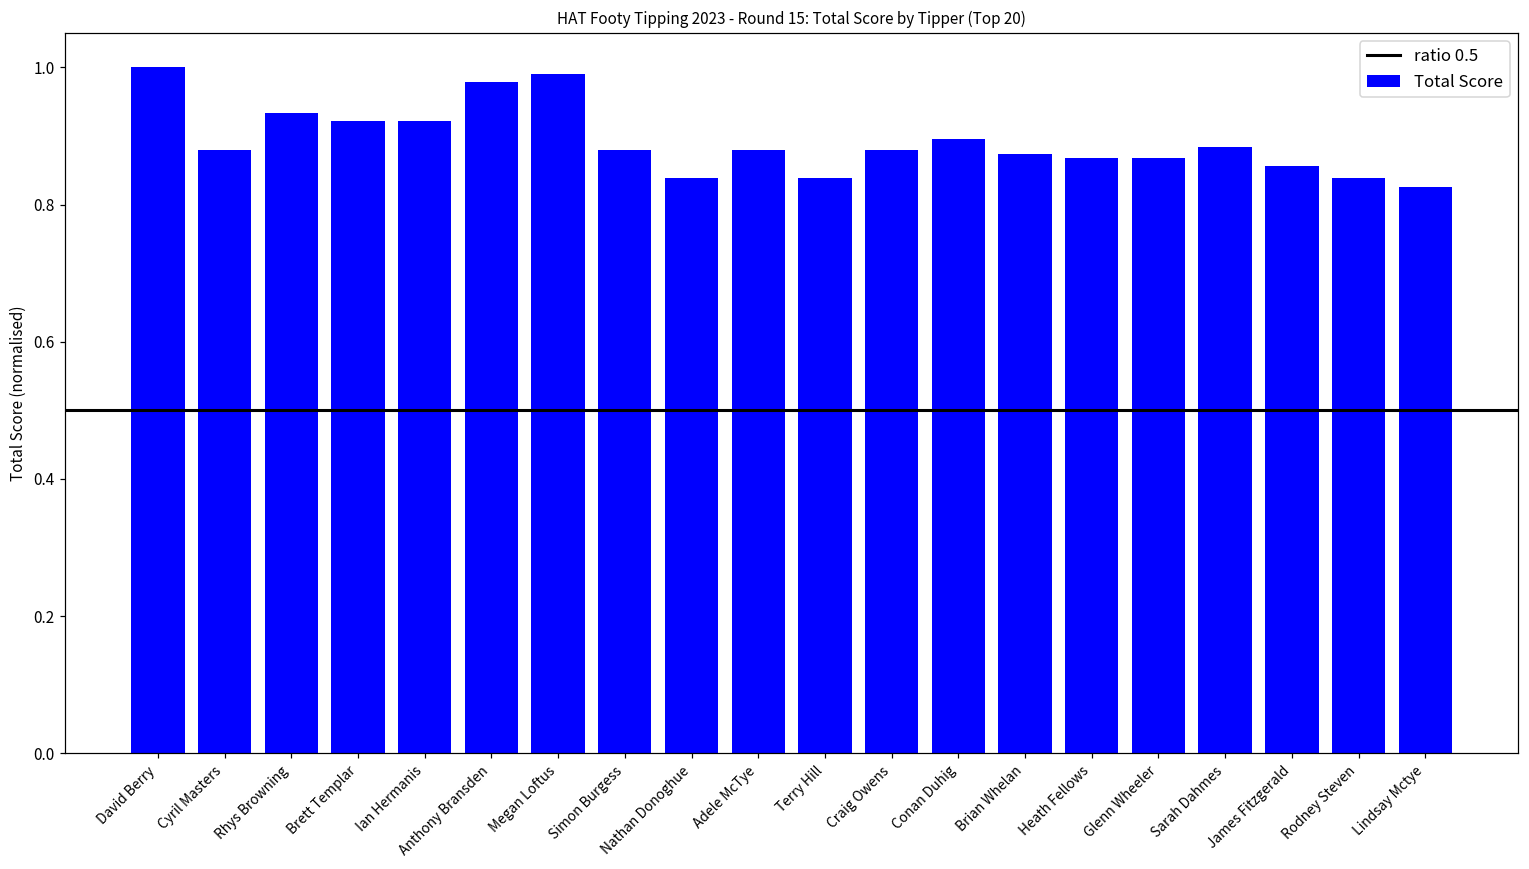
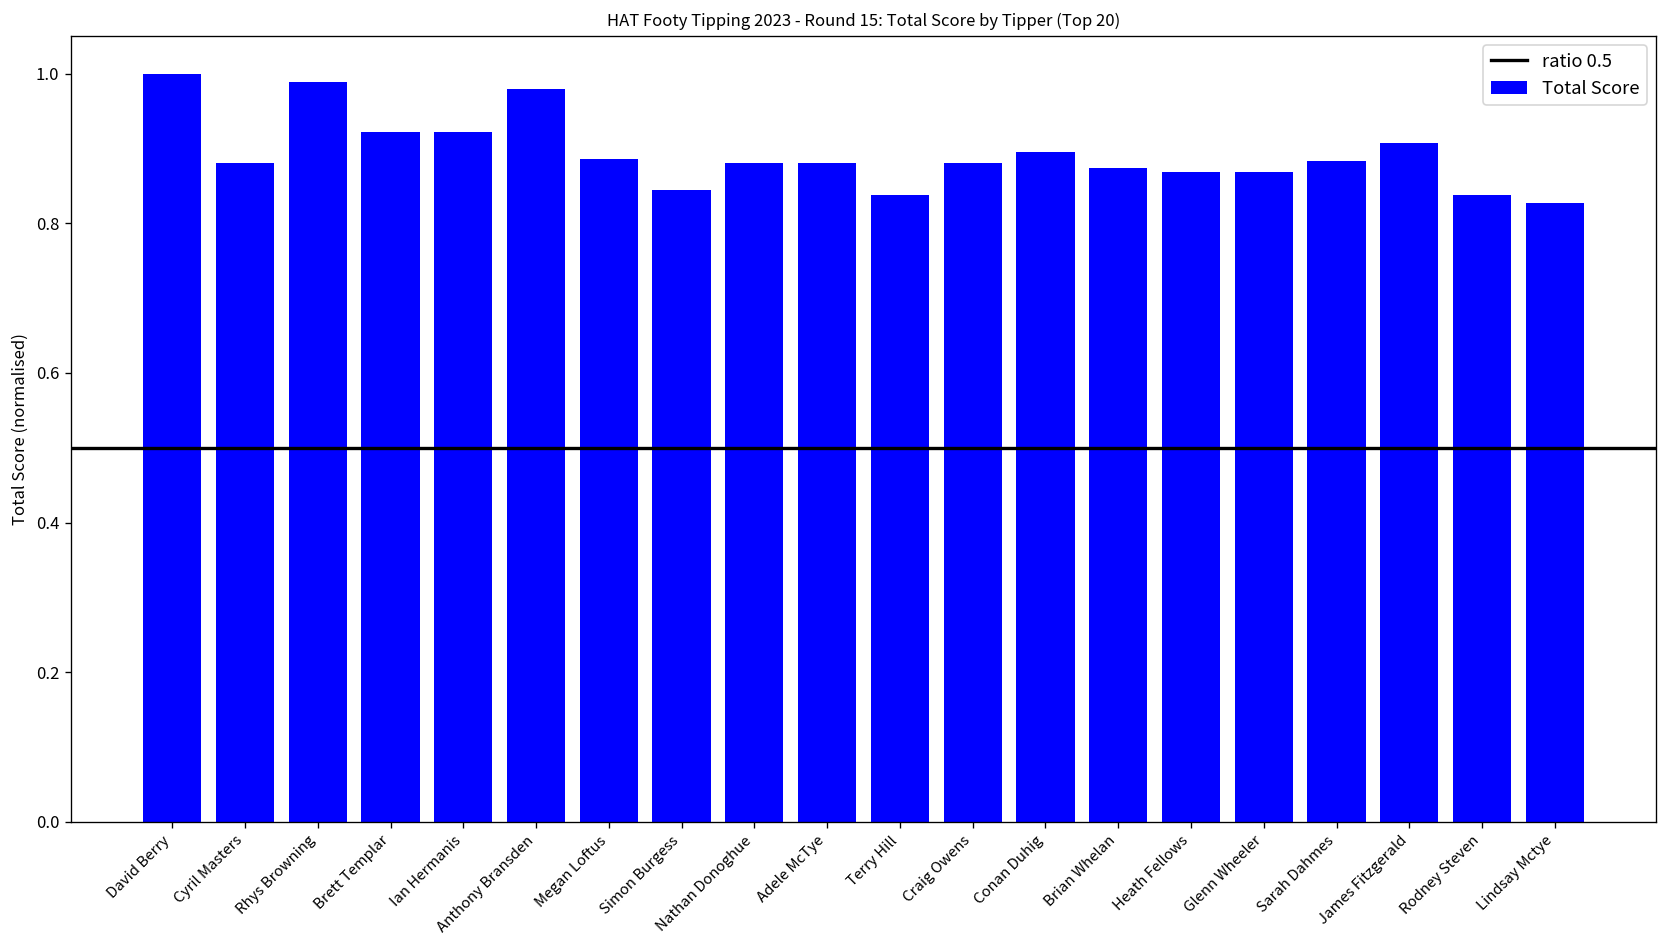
  {
    "David Berry": 1.00,
    "Cyril Masters": 0.88,
-   "Rhys Browning": 0.93,
+   "Rhys Browning": 0.99,
    "Brett Templar": 0.92,
    "Ian Hermanis": 0.92,
    "Anthony Bransden": 0.98,
-   "Megan Loftus": 0.99,
-   "Simon Burgess": 0.88,
-   "Nathan Donoghue": 0.84,
+   "Megan Loftus": 0.89,
+   "Simon Burgess": 0.84,
+   "Nathan Donoghue": 0.88,
    "Adele McTye": 0.88,
    "Terry Hill": 0.84,
    "Craig Owens": 0.88,
    "Conan Duhig": 0.90,
    "Brian Whelan": 0.87,
    "Heath Fellows": 0.87,
    "Glenn Wheeler": 0.87,
    "Sarah Dahmes": 0.88,
-   "James Fitzgerald": 0.86,
+   "James Fitzgerald": 0.91,
    "Rodney Steven": 0.84,
    "Lindsay Mctye": 0.83
  }
